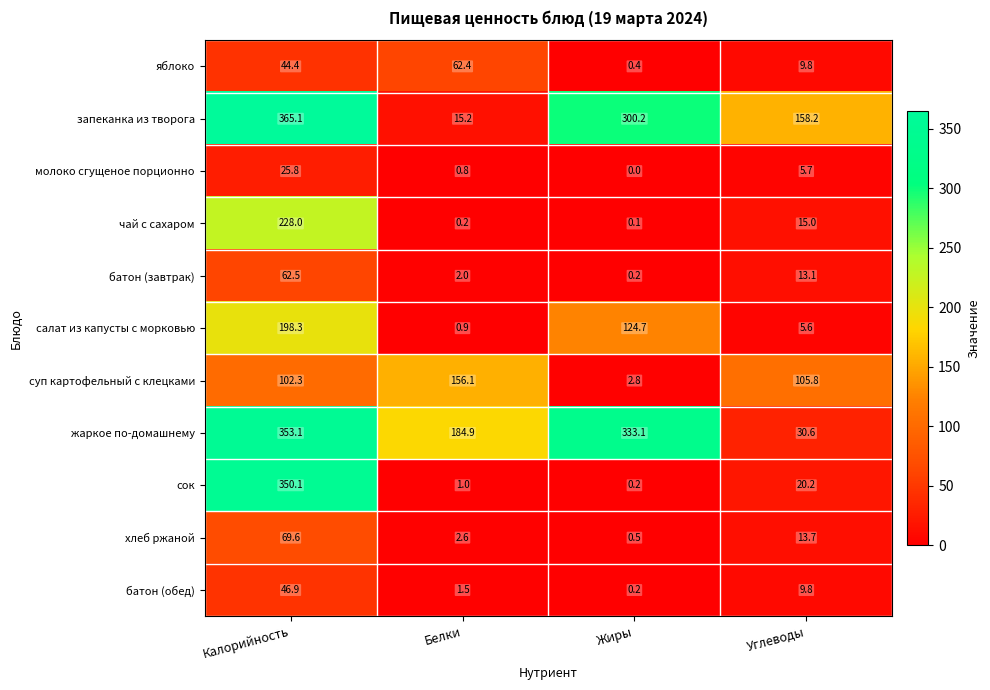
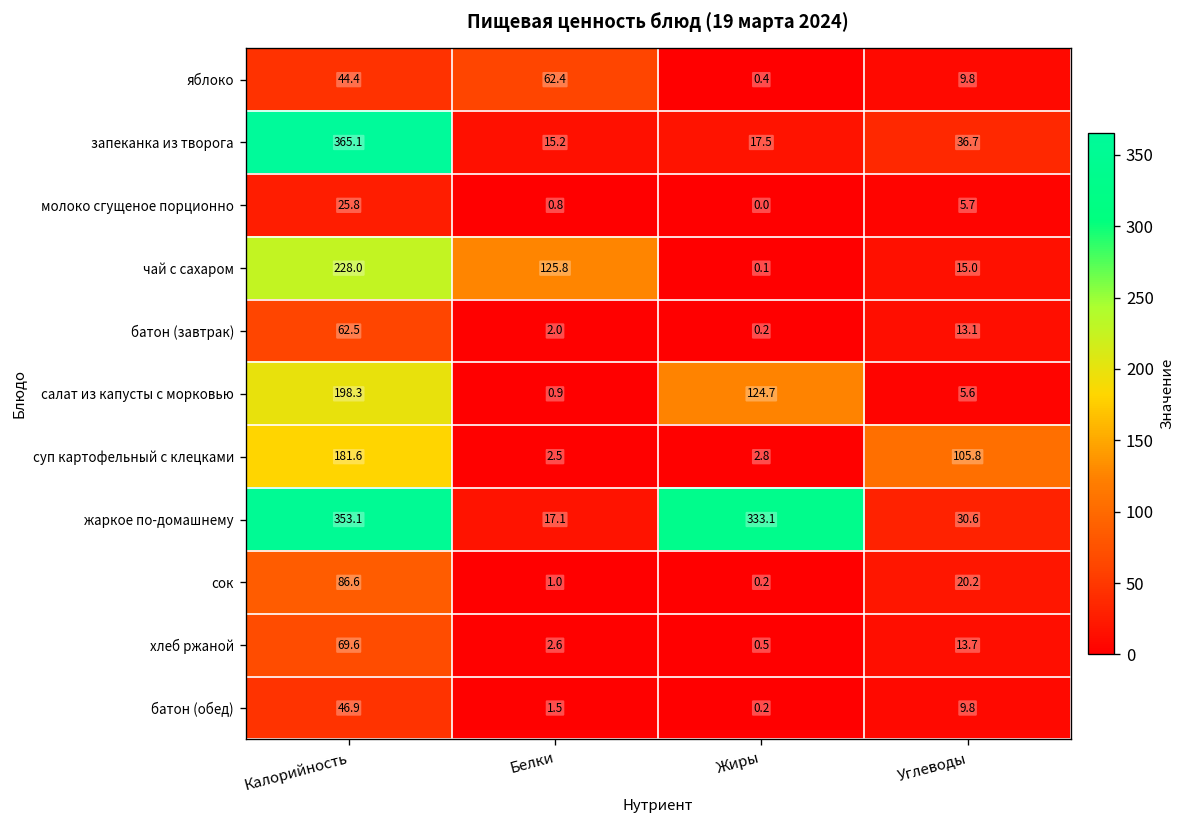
  {
    "запеканка из творога": {
-     "Жиры": 300.2,
-     "Углеводы": 158.2
+     "Жиры": 17.5,
+     "Углеводы": 36.7
    },
    "чай с сахаром": {
-     "Белки": 0.2
+     "Белки": 125.8
    },
    "суп картофельный с клецками": {
-     "Калорийность": 102.3,
-     "Белки": 156.1
+     "Калорийность": 181.6,
+     "Белки": 2.5
    },
    "жаркое по-домашнему": {
-     "Белки": 184.9
+     "Белки": 17.1
    },
    "сок": {
-     "Калорийность": 350.1
+     "Калорийность": 86.6
    }
  }
